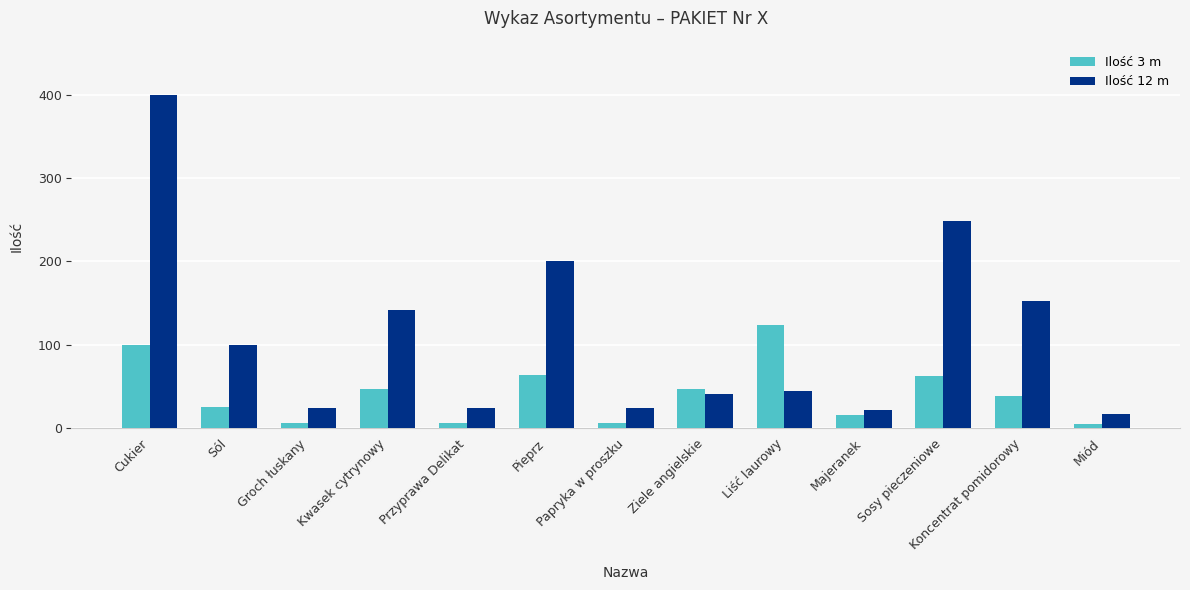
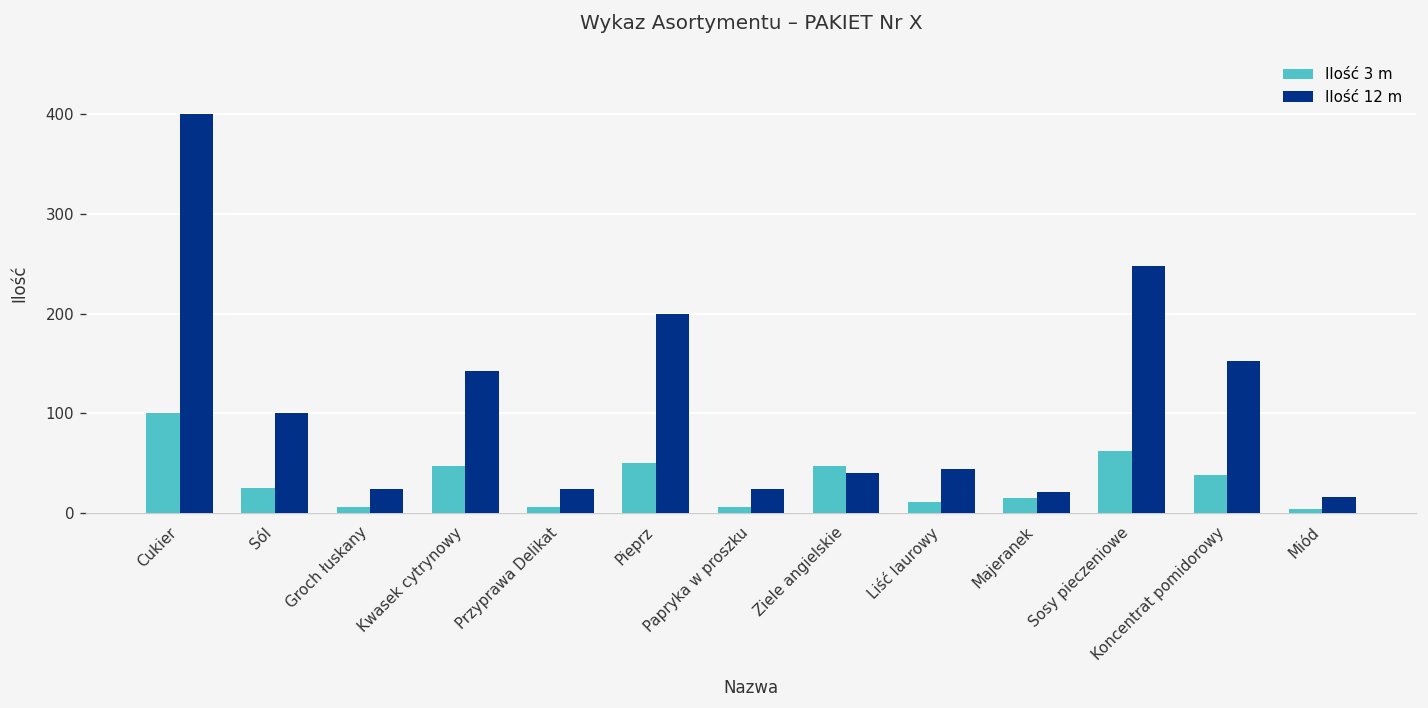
  {
    "Ilość 3 m": {
      "Cukier": 100,
      "Sól": 30,
      "Groch łuskany": 10,
      "Kwasek cytrynowy": 50,
      "Przyprawa Delikat": 10,
-     "Pieprz": 60,
+     "Pieprz": 50,
      "Papryka w proszku": 10,
      "Ziele angielskie": 50,
-     "Liść laurowy": 120,
+     "Liść laurowy": 10,
      "Majeranek": 20,
      "Sosy pieczeniowe": 60,
      "Koncentrat pomidorowy": 40,
      "Miód": 0
    },
    "Ilość 12 m": {
      "Cukier": 400,
      "Sól": 100,
      "Groch łuskany": 20,
      "Kwasek cytrynowy": 140,
      "Przyprawa Delikat": 20,
      "Pieprz": 200,
      "Papryka w proszku": 20,
      "Ziele angielskie": 40,
      "Liść laurowy": 40,
      "Majeranek": 20,
      "Sosy pieczeniowe": 250,
      "Koncentrat pomidorowy": 150,
      "Miód": 20
    }
  }
